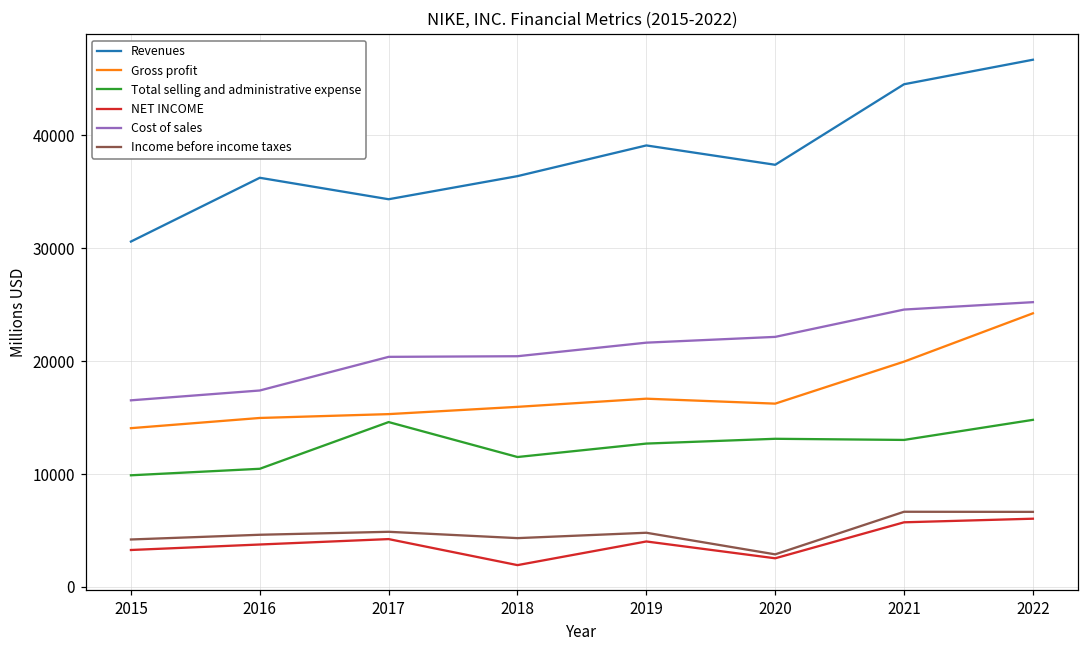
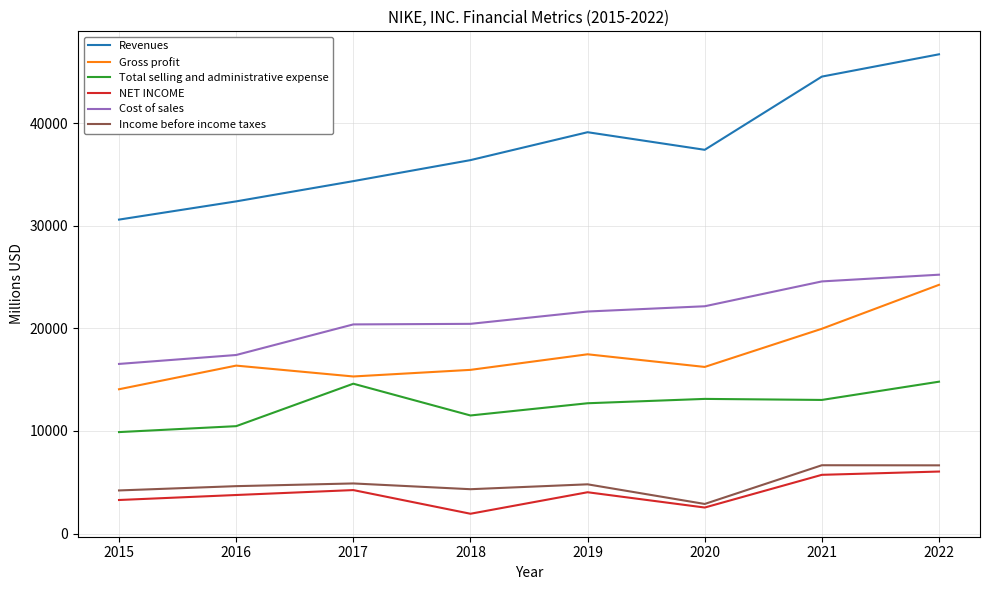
  {
    "Revenues": {
      "2015": 30600,
-     "2016": 36300,
+     "2016": 32400,
      "2017": 34400,
      "2018": 36400,
      "2019": 39100,
      "2020": 37400,
      "2021": 44500,
      "2022": 46700
    },
    "Gross profit": {
      "2015": 14100,
-     "2016": 15000,
+     "2016": 16400,
      "2017": 15300,
      "2018": 16000,
-     "2019": 16700,
+     "2019": 17500,
      "2020": 16200,
      "2021": 20000,
      "2022": 24200
    },
    "Total selling and administrative expense": {
      "2015": 9900,
      "2016": 10500,
      "2017": 14600,
      "2018": 11500,
      "2019": 12700,
      "2020": 13100,
      "2021": 13000,
      "2022": 14800
    },
    "NET INCOME": {
      "2015": 3300,
      "2016": 3800,
      "2017": 4200,
      "2018": 1900,
      "2019": 4000,
      "2020": 2500,
      "2021": 5700,
      "2022": 6000
    },
    "Cost of sales": {
      "2015": 16500,
      "2016": 17400,
      "2017": 20400,
      "2018": 20400,
      "2019": 21600,
      "2020": 22200,
      "2021": 24600,
      "2022": 25200
    },
    "Income before income taxes": {
      "2015": 4200,
      "2016": 4600,
      "2017": 4900,
      "2018": 4300,
      "2019": 4800,
      "2020": 2900,
      "2021": 6700,
      "2022": 6700
    }
  }
